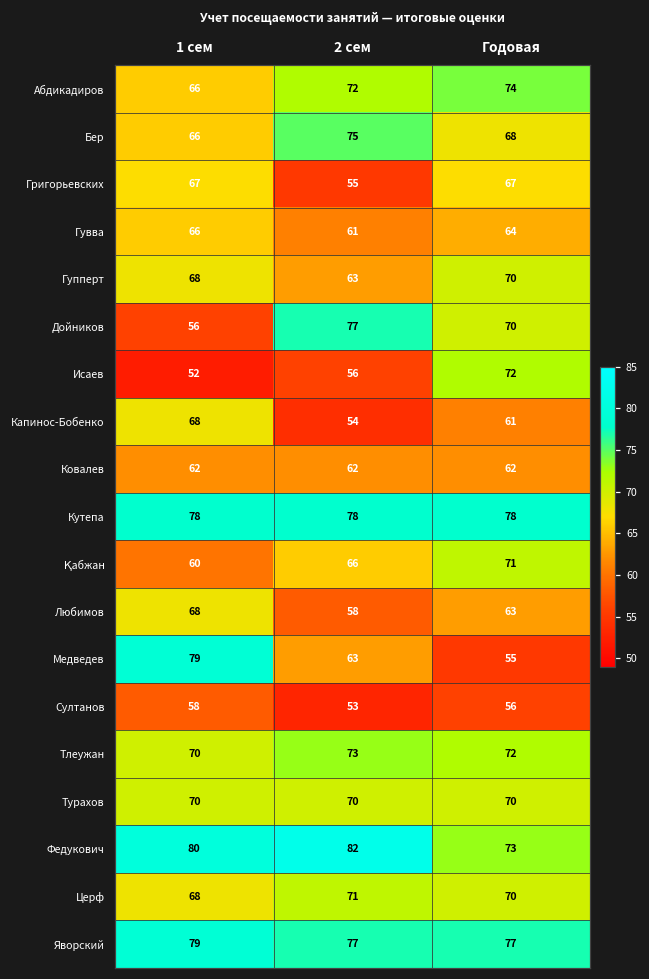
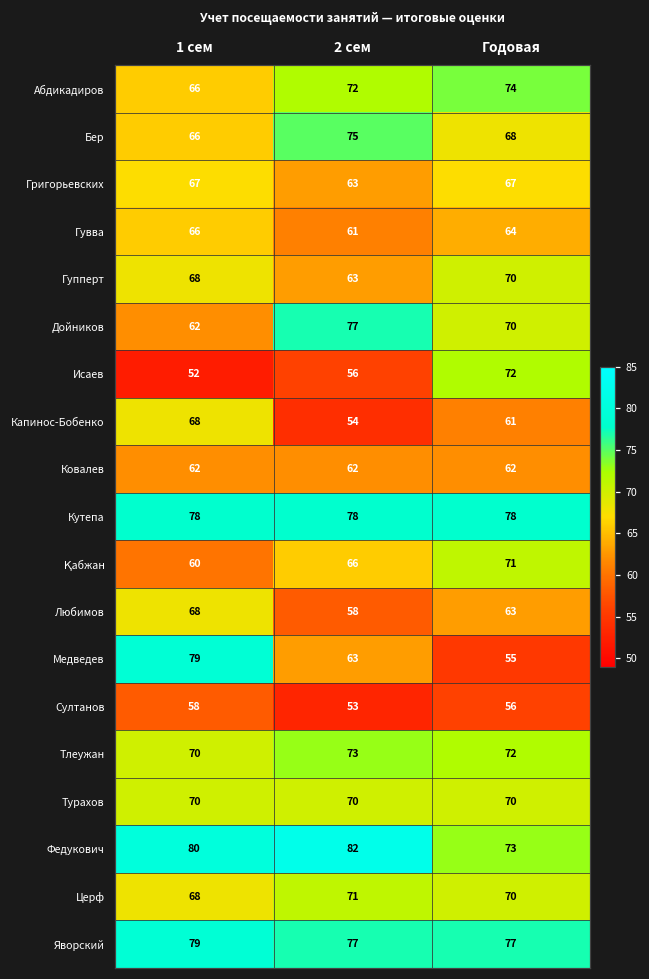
  {
    "Абдикадиров": {
      "1 сем": 66,
      "2 сем": 72,
      "Годовая": 74
    },
    "Бер": {
      "1 сем": 66,
      "2 сем": 75,
      "Годовая": 68
    },
    "Григорьевских": {
      "1 сем": 67,
-     "2 сем": 55,
+     "2 сем": 63,
      "Годовая": 67
    },
    "Гувва": {
      "1 сем": 66,
      "2 сем": 61,
      "Годовая": 64
    },
    "Гупперт": {
      "1 сем": 68,
      "2 сем": 63,
      "Годовая": 70
    },
    "Дойников": {
-     "1 сем": 56,
+     "1 сем": 62,
      "2 сем": 77,
      "Годовая": 70
    },
    "Исаев": {
      "1 сем": 52,
      "2 сем": 56,
      "Годовая": 72
    },
    "Капинос-Бобенко": {
      "1 сем": 68,
      "2 сем": 54,
      "Годовая": 61
    },
    "Ковалев": {
      "1 сем": 62,
      "2 сем": 62,
      "Годовая": 62
    },
    "Кутепа": {
      "1 сем": 78,
      "2 сем": 78,
      "Годовая": 78
    },
    "Қабжан": {
      "1 сем": 60,
      "2 сем": 66,
      "Годовая": 71
    },
    "Любимов": {
      "1 сем": 68,
      "2 сем": 58,
      "Годовая": 63
    },
    "Медведев": {
      "1 сем": 79,
      "2 сем": 63,
      "Годовая": 55
    },
    "Султанов": {
      "1 сем": 58,
      "2 сем": 53,
      "Годовая": 56
    },
    "Тлеужан": {
      "1 сем": 70,
      "2 сем": 73,
      "Годовая": 72
    },
    "Турахов": {
      "1 сем": 70,
      "2 сем": 70,
      "Годовая": 70
    },
    "Федукович": {
      "1 сем": 80,
      "2 сем": 82,
      "Годовая": 73
    },
    "Церф": {
      "1 сем": 68,
      "2 сем": 71,
      "Годовая": 70
    },
    "Яворский": {
      "1 сем": 79,
      "2 сем": 77,
      "Годовая": 77
    }
  }
